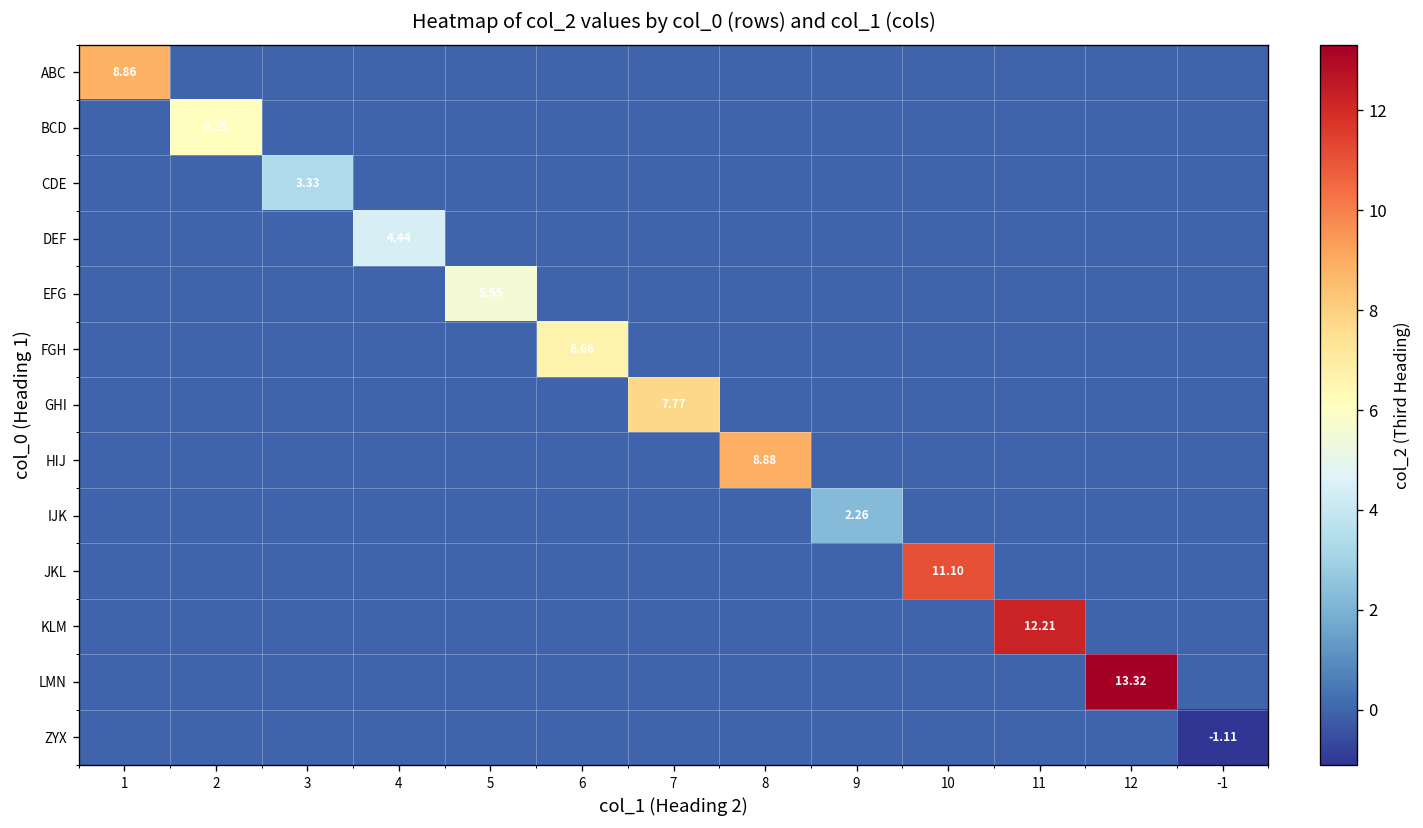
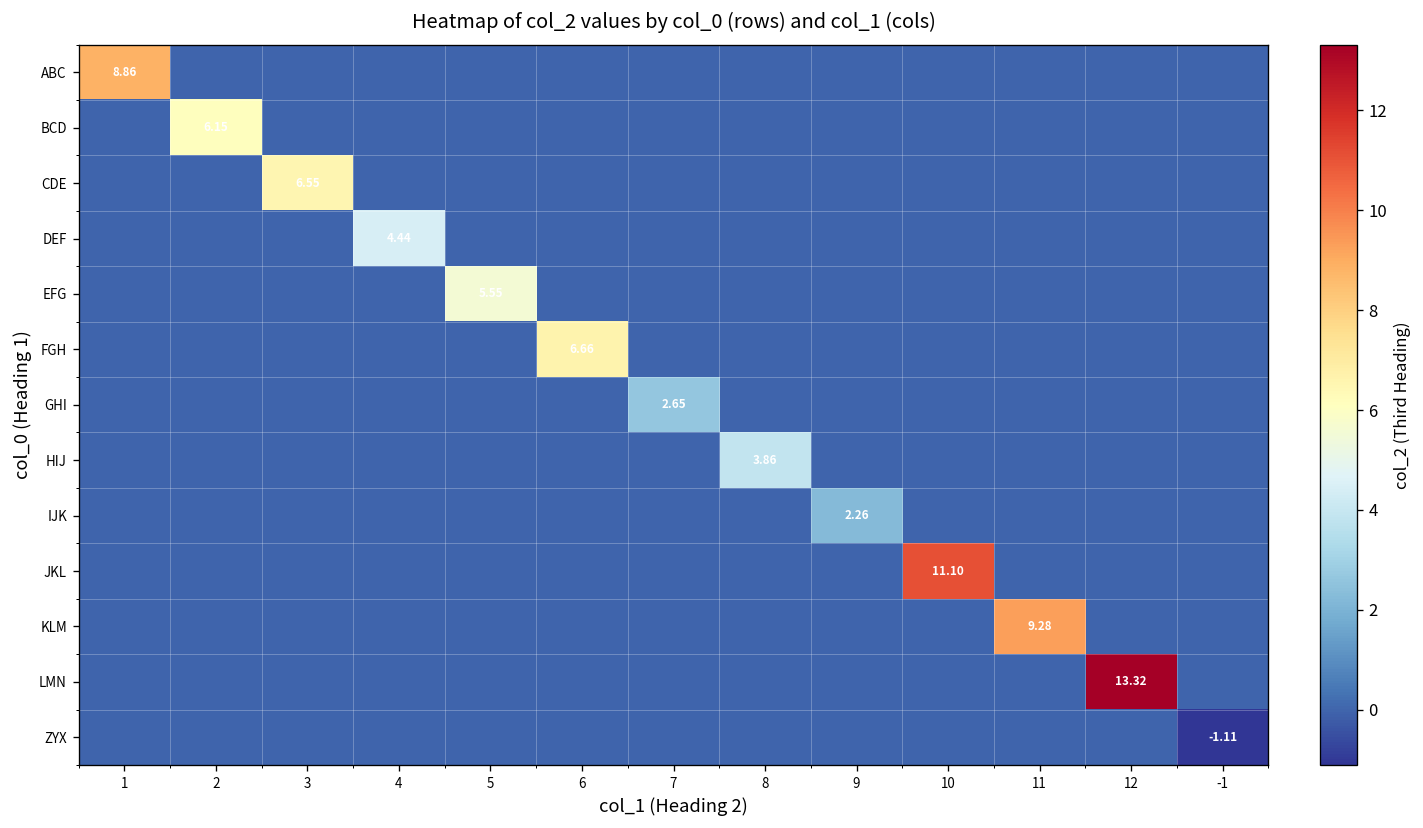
  {
    "ABC": {
      "1": 8.86
    },
    "BCD": {
      "2": 6.15
    },
    "CDE": {
-     "3": 3.33
+     "3": 6.55
    },
    "FGH": {
      "6": 6.66
    },
    "GHI": {
-     "7": 7.77
+     "7": 2.65
    },
    "HIJ": {
-     "8": 8.88
+     "8": 3.86
    },
    "IJK": {
      "9": 2.26
    },
    "JKL": {
      "10": 11.10
    },
    "KLM": {
-     "11": 12.21
+     "11": 9.28
    },
    "LMN": {
      "12": 13.32
    },
    "ZYX": {
      "-1": -1.11
    }
  }
